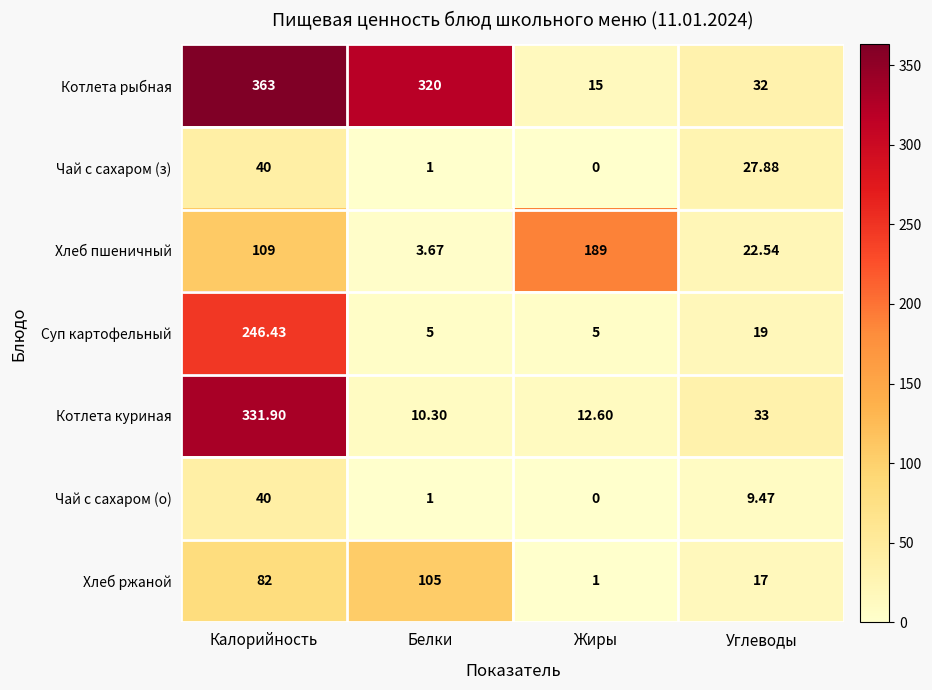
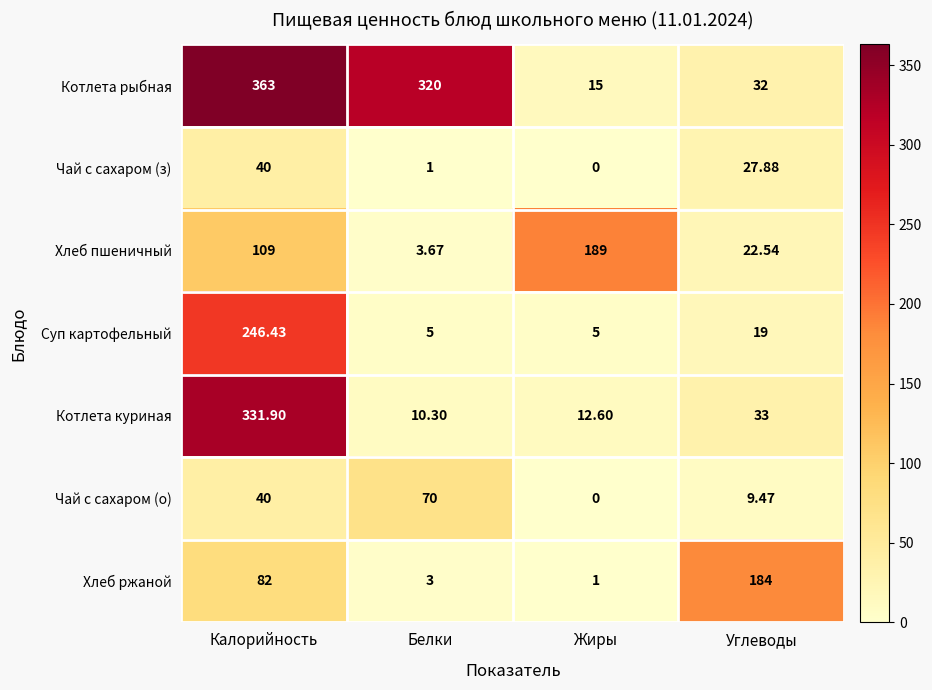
  {
    "Котлета рыбная": {
      "Калорийность": 363,
      "Белки": 320,
      "Жиры": 15,
      "Углеводы": 32
    },
    "Чай с сахаром (з)": {
      "Калорийность": 40,
      "Белки": 1,
      "Жиры": 0,
      "Углеводы": 27.88
    },
    "Хлеб пшеничный": {
      "Калорийность": 109,
      "Белки": 3.67,
      "Жиры": 189,
      "Углеводы": 22.54
    },
    "Суп картофельный": {
      "Калорийность": 246.43,
      "Белки": 5,
      "Жиры": 5,
      "Углеводы": 19
    },
    "Котлета куриная": {
      "Калорийность": 331.90,
      "Белки": 10.30,
      "Жиры": 12.60,
      "Углеводы": 33
    },
    "Чай с сахаром (о)": {
      "Калорийность": 40,
-     "Белки": 1,
+     "Белки": 70,
      "Жиры": 0,
      "Углеводы": 9.47
    },
    "Хлеб ржаной": {
      "Калорийность": 82,
-     "Белки": 105,
+     "Белки": 3,
      "Жиры": 1,
-     "Углеводы": 17
+     "Углеводы": 184
    }
  }
